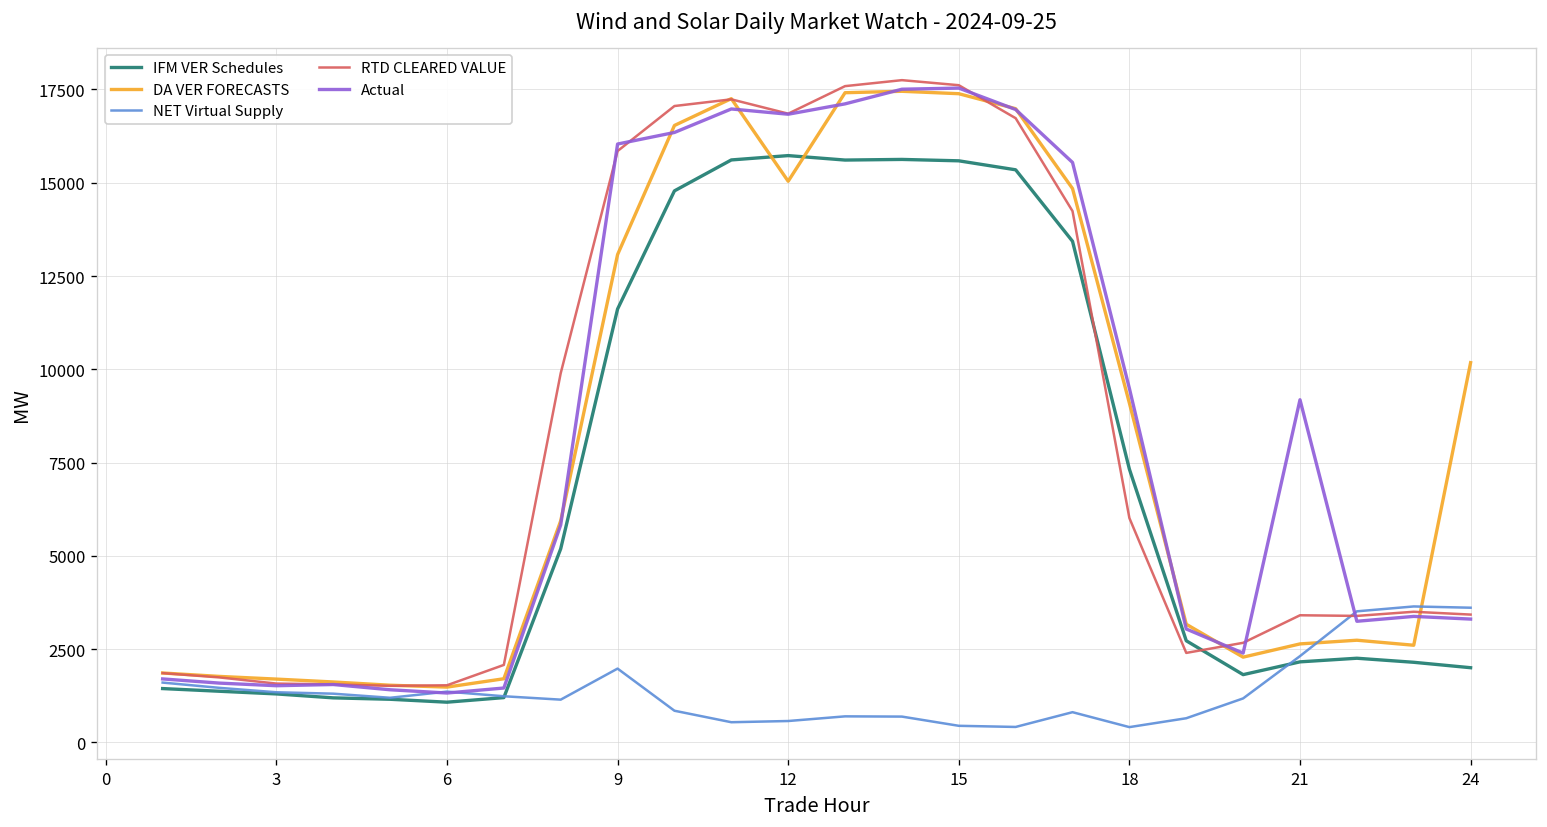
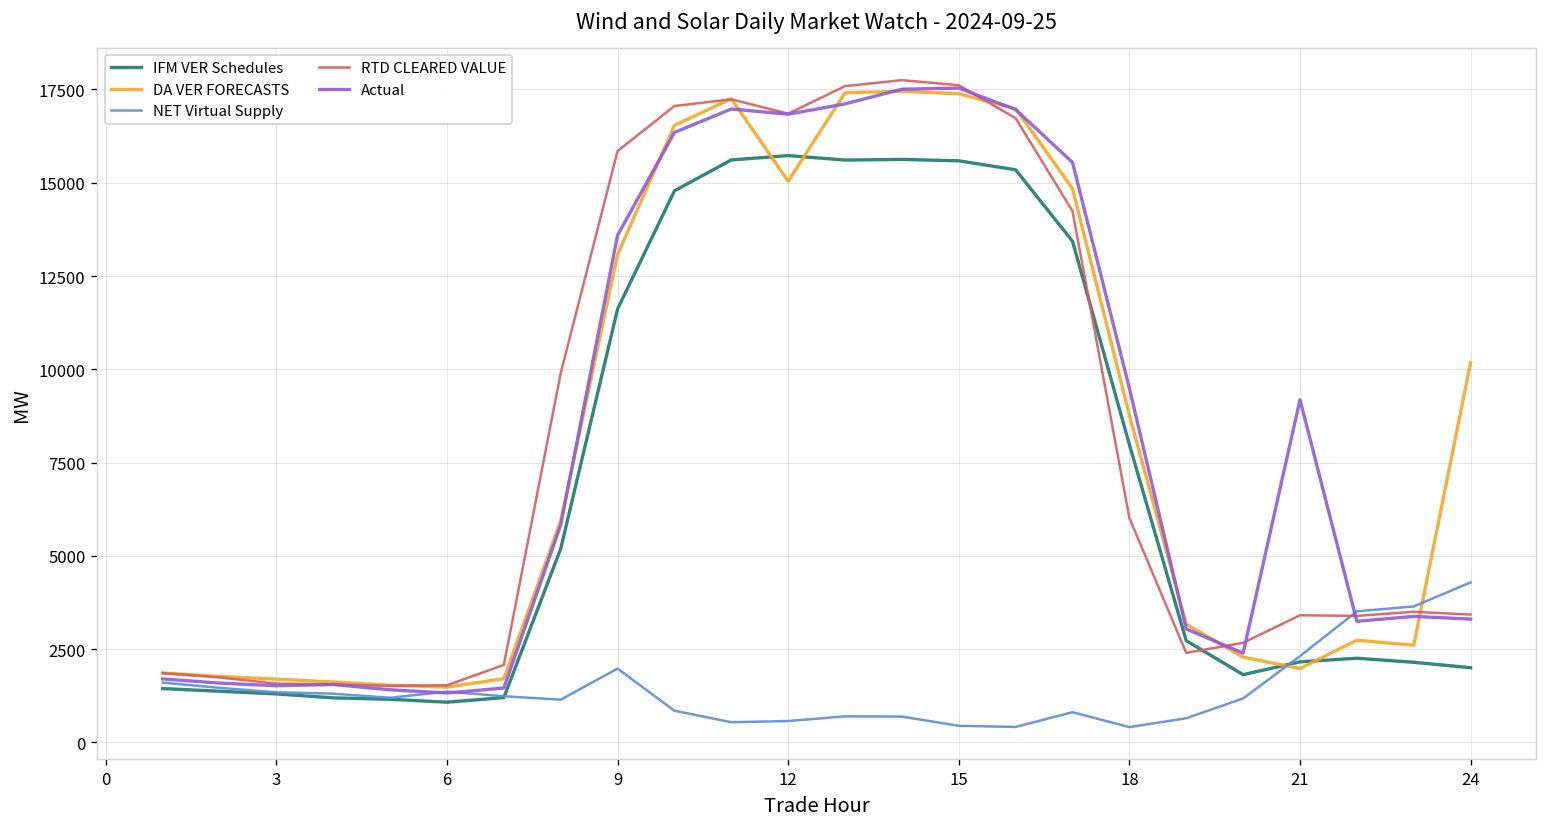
  {
    "IFM VER Schedules": {
      "6": 1100,
      "9": 11600,
      "12": 15700,
      "15": 15600,
-     "18": 7300,
+     "18": 8000,
      "21": 2200,
      "24": 2000
    },
    "DA VER FORECASTS": {
      "3": 1700,
      "9": 13100,
      "12": 15000,
      "15": 17400,
-     "18": 9100,
-     "21": 2600,
+     "18": 8800,
+     "21": 2000,
      "24": 10200
    },
    "NET Virtual Supply": {
      "9": 2000,
      "12": 600,
      "15": 400,
      "18": 400,
      "21": 2300,
-     "24": 3600
+     "24": 4300
    },
    "RTD CLEARED VALUE": {
      "9": 15800,
      "18": 6000,
      "21": 3400,
      "24": 3400
    },
    "Actual": {
-     "9": 16000,
+     "9": 13600,
      "18": 9500,
      "21": 9200,
      "24": 3300
    }
  }
